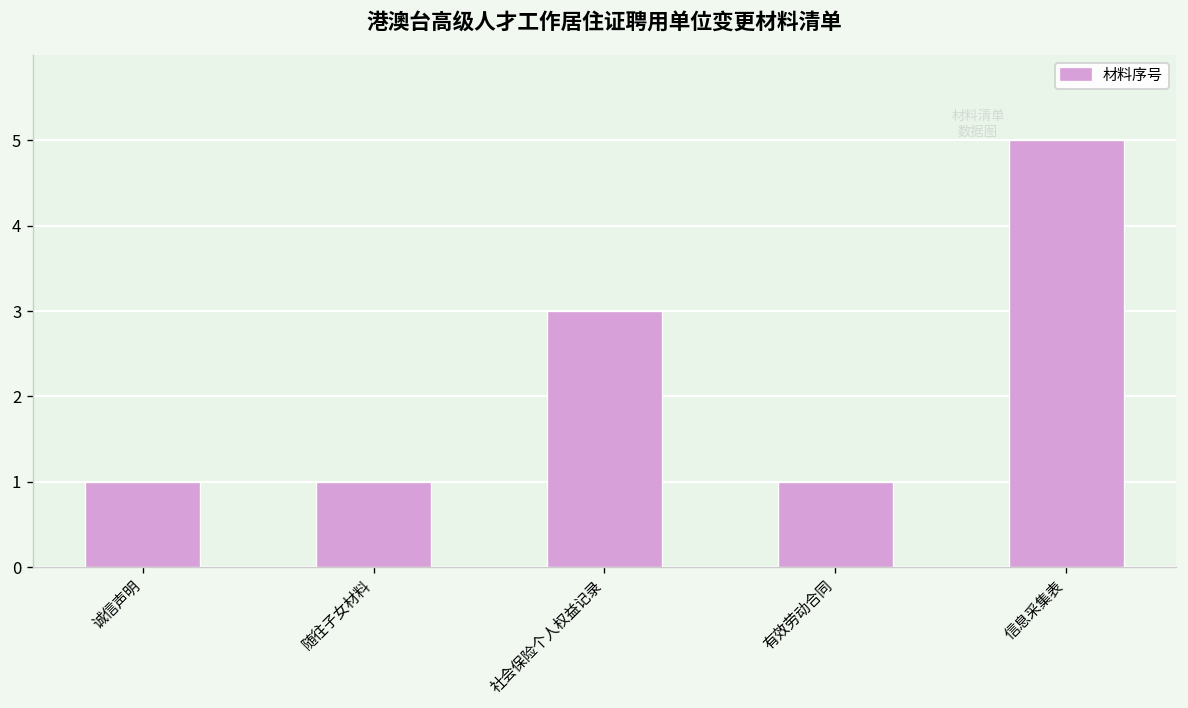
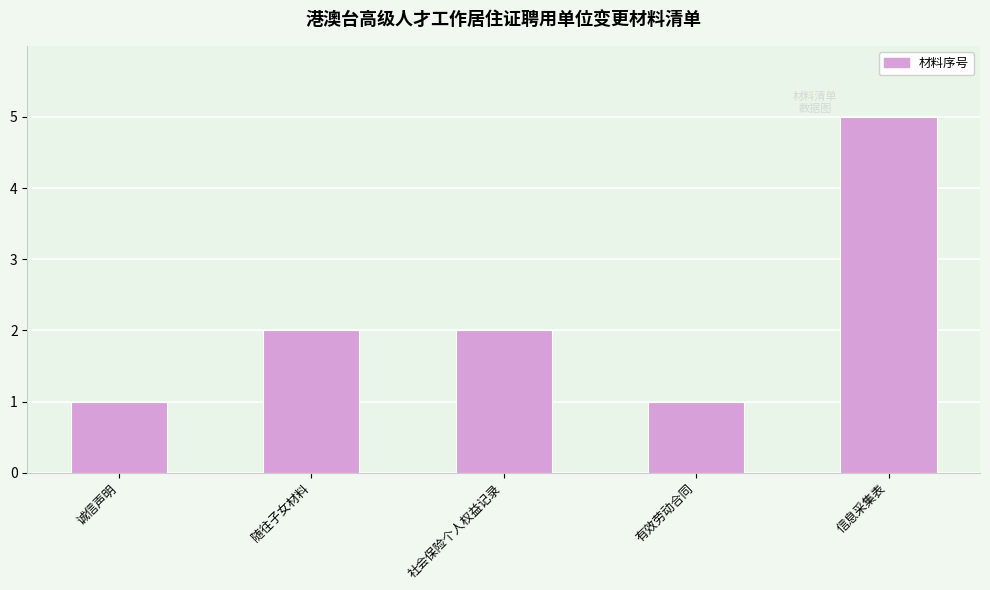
  {
    "诚信声明": 1,
-   "随往子女材料": 1,
-   "社会保险个人权益记录": 3,
+   "随往子女材料": 2,
+   "社会保险个人权益记录": 2,
    "有效劳动合同": 1,
    "信息采集表": 5
  }
